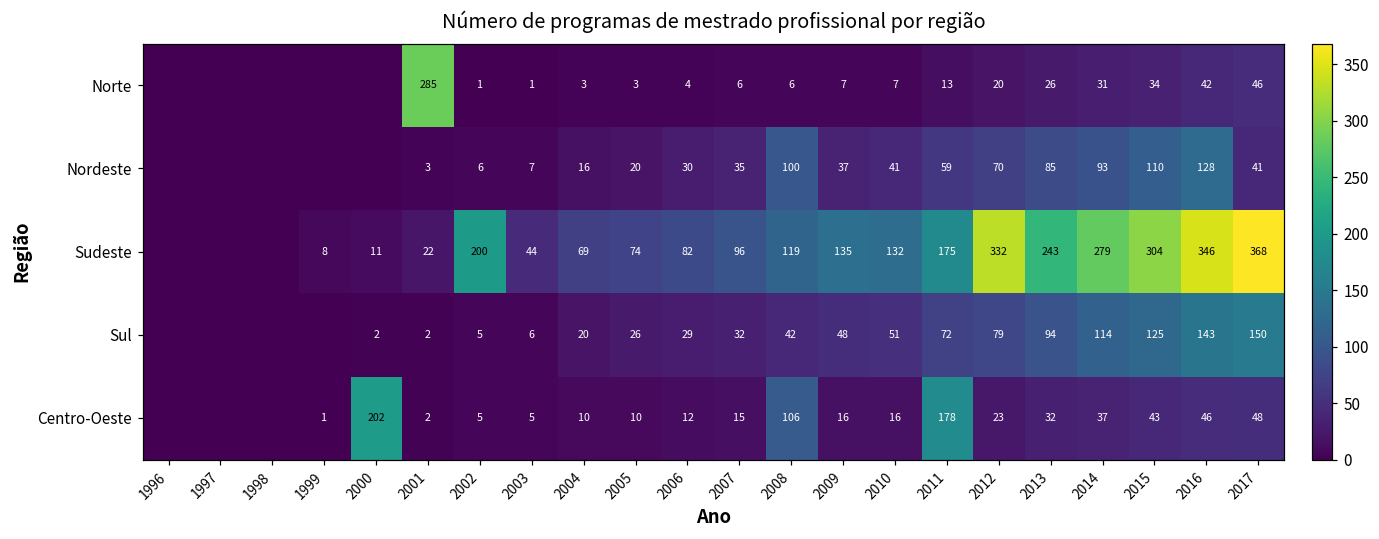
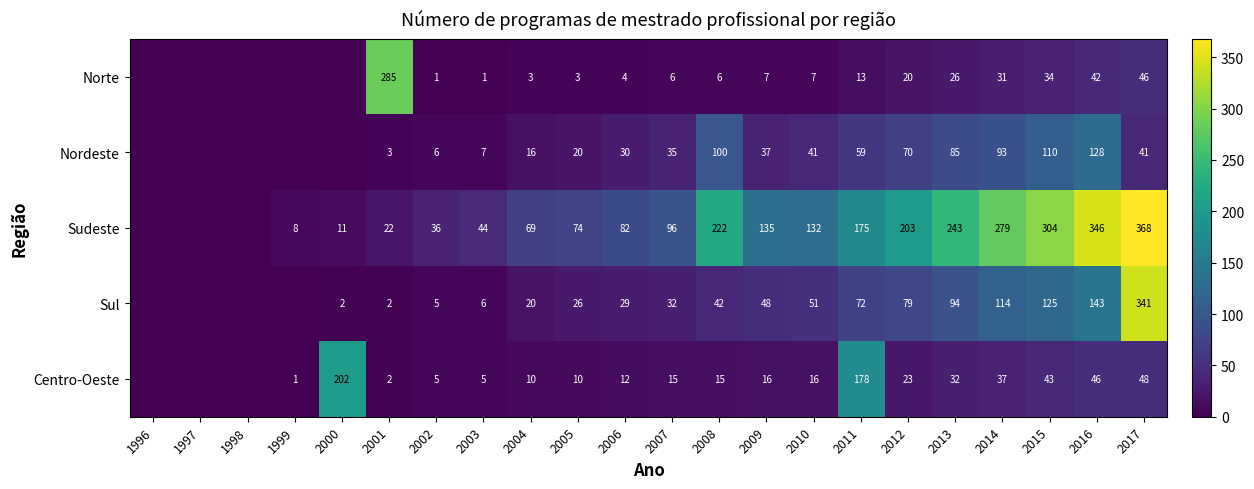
  {
    "Norte": {
      "2001": 285,
      "2002": 1,
      "2003": 1,
      "2004": 3,
      "2005": 3,
      "2006": 4,
      "2007": 6,
      "2008": 6,
      "2009": 7,
      "2010": 7,
      "2011": 13,
      "2012": 20,
      "2013": 26,
      "2014": 31,
      "2015": 34,
      "2016": 42,
      "2017": 46
    },
    "Nordeste": {
      "2001": 3,
      "2002": 6,
      "2003": 7,
      "2004": 16,
      "2005": 20,
      "2006": 30,
      "2007": 35,
      "2008": 100,
      "2009": 37,
      "2010": 41,
      "2011": 59,
      "2012": 70,
      "2013": 85,
      "2014": 93,
      "2015": 110,
      "2016": 128,
      "2017": 41
    },
    "Sudeste": {
      "1999": 8,
      "2000": 11,
      "2001": 22,
-     "2002": 200,
+     "2002": 36,
      "2003": 44,
      "2004": 69,
      "2005": 74,
      "2006": 82,
      "2007": 96,
-     "2008": 119,
+     "2008": 222,
      "2009": 135,
      "2010": 132,
      "2011": 175,
-     "2012": 332,
+     "2012": 203,
      "2013": 243,
      "2014": 279,
      "2015": 304,
      "2016": 346,
      "2017": 368
    },
    "Sul": {
      "2000": 2,
      "2001": 2,
      "2002": 5,
      "2003": 6,
      "2004": 20,
      "2005": 26,
      "2006": 29,
      "2007": 32,
      "2008": 42,
      "2009": 48,
      "2010": 51,
      "2011": 72,
      "2012": 79,
      "2013": 94,
      "2014": 114,
      "2015": 125,
      "2016": 143,
-     "2017": 150
+     "2017": 341
    },
    "Centro-Oeste": {
      "1999": 1,
      "2000": 202,
      "2001": 2,
      "2002": 5,
      "2003": 5,
      "2004": 10,
      "2005": 10,
      "2006": 12,
      "2007": 15,
-     "2008": 106,
+     "2008": 15,
      "2009": 16,
      "2010": 16,
      "2011": 178,
      "2012": 23,
      "2013": 32,
      "2014": 37,
      "2015": 43,
      "2016": 46,
      "2017": 48
    }
  }
